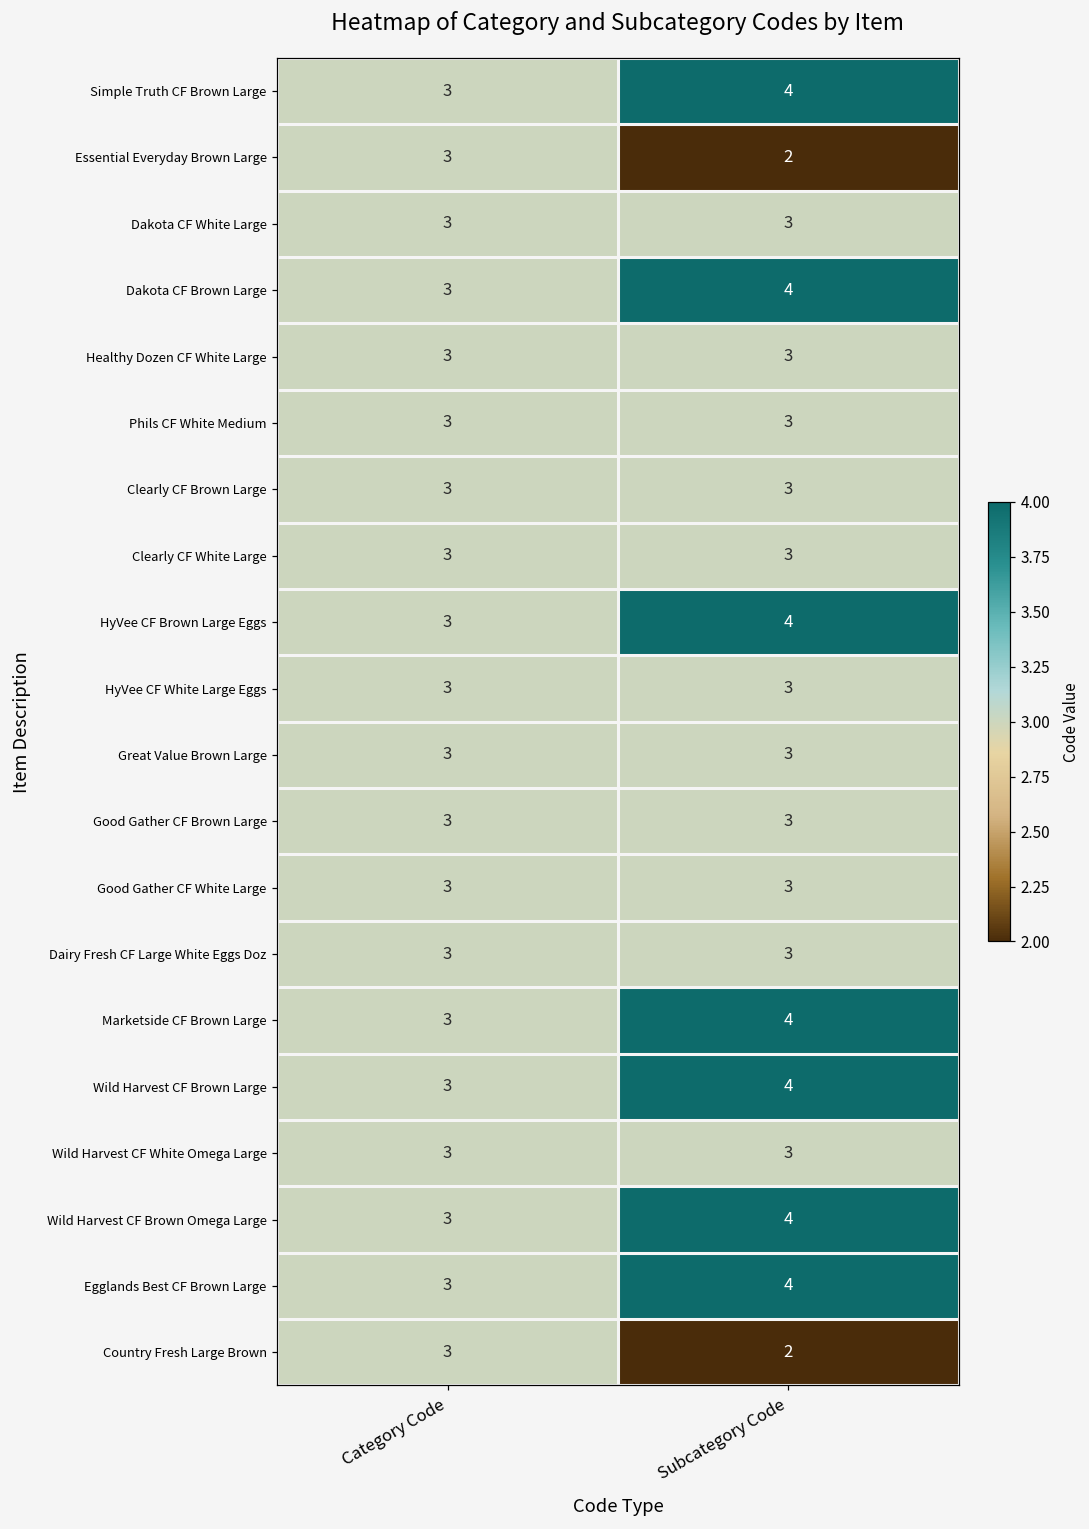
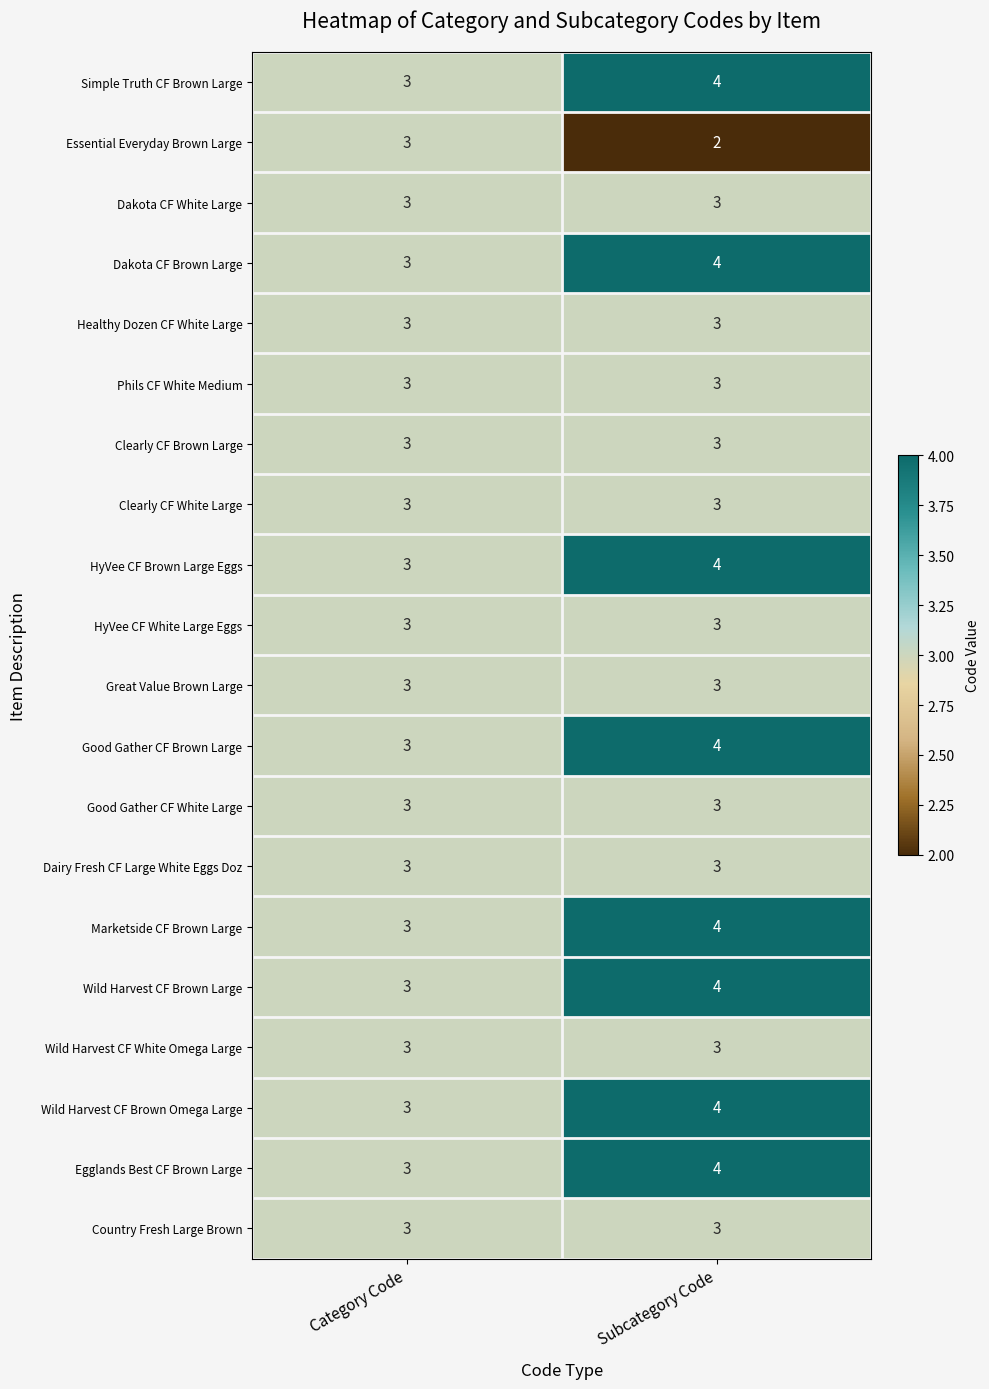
  {
    "Simple Truth CF Brown Large": {
      "Category Code": 3,
      "Subcategory Code": 4
    },
    "Essential Everyday Brown Large": {
      "Category Code": 3,
      "Subcategory Code": 2
    },
    "Dakota CF White Large": {
      "Category Code": 3,
      "Subcategory Code": 3
    },
    "Dakota CF Brown Large": {
      "Category Code": 3,
      "Subcategory Code": 4
    },
    "Healthy Dozen CF White Large": {
      "Category Code": 3,
      "Subcategory Code": 3
    },
    "Phils CF White Medium": {
      "Category Code": 3,
      "Subcategory Code": 3
    },
    "Clearly CF Brown Large": {
      "Category Code": 3,
      "Subcategory Code": 3
    },
    "Clearly CF White Large": {
      "Category Code": 3,
      "Subcategory Code": 3
    },
    "HyVee CF Brown Large Eggs": {
      "Category Code": 3,
      "Subcategory Code": 4
    },
    "HyVee CF White Large Eggs": {
      "Category Code": 3,
      "Subcategory Code": 3
    },
    "Great Value Brown Large": {
      "Category Code": 3,
      "Subcategory Code": 3
    },
    "Good Gather CF Brown Large": {
      "Category Code": 3,
-     "Subcategory Code": 3
+     "Subcategory Code": 4
    },
    "Good Gather CF White Large": {
      "Category Code": 3,
      "Subcategory Code": 3
    },
    "Dairy Fresh CF Large White Eggs Doz": {
      "Category Code": 3,
      "Subcategory Code": 3
    },
    "Marketside CF Brown Large": {
      "Category Code": 3,
      "Subcategory Code": 4
    },
    "Wild Harvest CF Brown Large": {
      "Category Code": 3,
      "Subcategory Code": 4
    },
    "Wild Harvest CF White Omega Large": {
      "Category Code": 3,
      "Subcategory Code": 3
    },
    "Wild Harvest CF Brown Omega Large": {
      "Category Code": 3,
      "Subcategory Code": 4
    },
    "Egglands Best CF Brown Large": {
      "Category Code": 3,
      "Subcategory Code": 4
    },
    "Country Fresh Large Brown": {
      "Category Code": 3,
-     "Subcategory Code": 2
+     "Subcategory Code": 3
    }
  }
